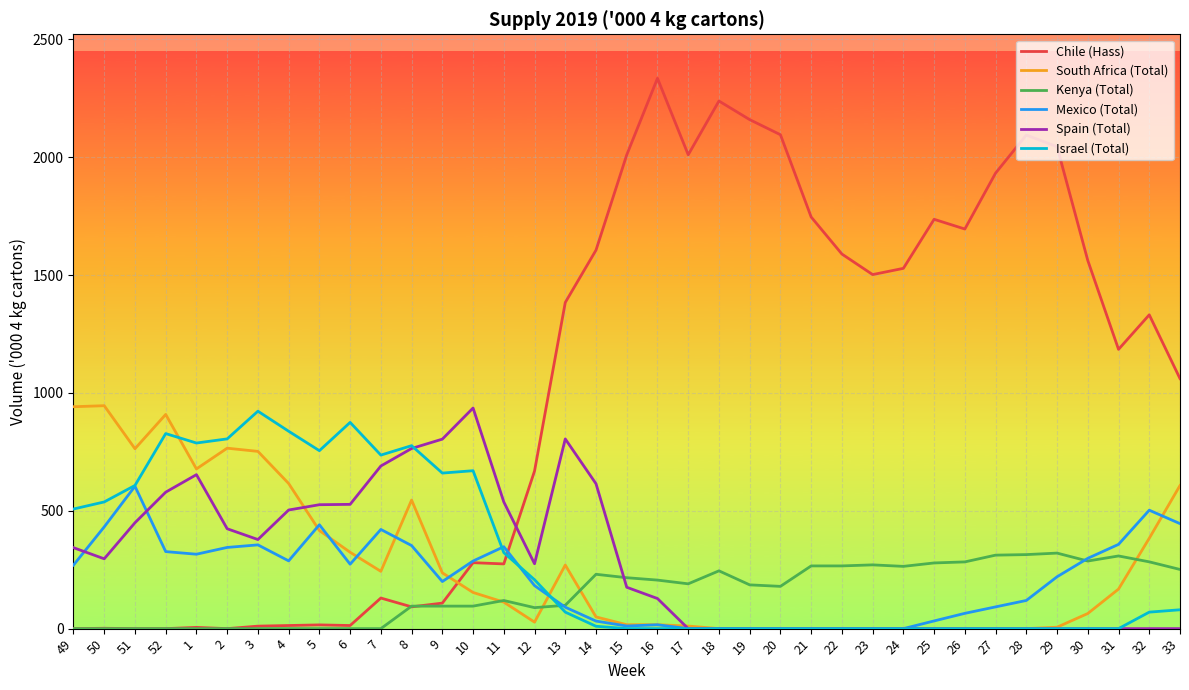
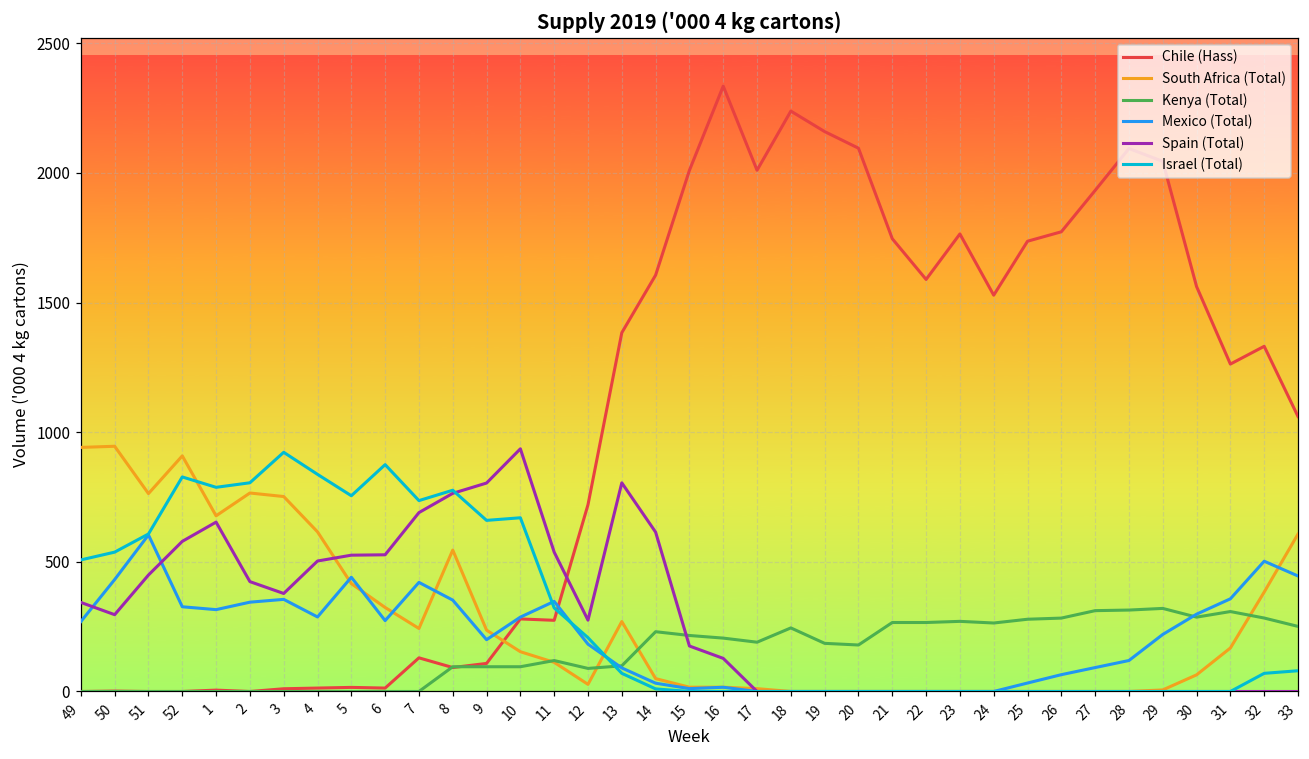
  {
    "Chile (Hass)": {
      "4": 10,
      "5": 20,
      "6": 10,
      "7": 130,
      "9": 110,
      "11": 270,
-     "12": 670,
+     "12": 720,
      "13": 1380,
      "14": 1610,
      "15": 2010,
      "16": 2330,
      "17": 2010,
      "18": 2240,
      "19": 2160,
      "20": 2100,
      "21": 1750,
      "22": 1590,
-     "23": 1500,
+     "23": 1760,
      "24": 1530,
      "25": 1740,
-     "26": 1700,
+     "26": 1770,
      "27": 1930,
      "30": 1560,
-     "31": 1180,
+     "31": 1260,
      "32": 1330,
      "33": 1060
    },
    "South Africa (Total)": {
      "49": 940,
      "50": 950,
      "51": 760,
      "52": 910,
      "1": 680,
      "2": 770,
      "3": 750,
      "4": 620,
      "5": 420,
      "6": 320,
      "7": 240,
      "8": 550,
      "9": 240,
      "10": 150,
      "12": 30,
      "13": 270,
      "14": 50,
      "17": 10,
      "30": 60,
      "31": 170,
      "32": 380,
      "33": 610
    },
    "Kenya (Total)": {
      "4": 0,
      "5": 0,
      "6": 0,
      "7": 0,
      "9": 100,
      "10": 100,
      "12": 90,
      "14": 230,
      "15": 220,
      "16": 210,
      "17": 190,
      "18": 250,
      "19": 190,
      "20": 180,
      "21": 270,
      "22": 270,
      "23": 270,
      "24": 260,
      "25": 280,
      "26": 280,
      "27": 310,
      "28": 310,
      "29": 320,
      "30": 290,
      "31": 310,
      "32": 280,
      "33": 250
    },
    "Spain (Total)": {
      "49": 340,
      "50": 300,
      "51": 450,
      "52": 580,
      "1": 650,
      "2": 420,
      "3": 380,
      "4": 500,
      "5": 530,
      "6": 530,
      "7": 690,
      "8": 760,
      "9": 800,
      "10": 940,
      "11": 540,
      "12": 280,
      "13": 800,
      "14": 610,
      "15": 180,
      "16": 130,
      "32": 0,
      "33": 0
    }
  }
